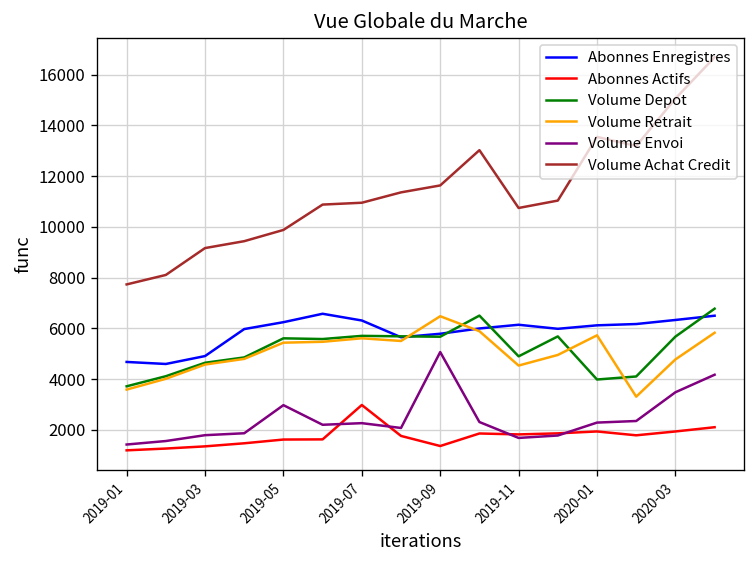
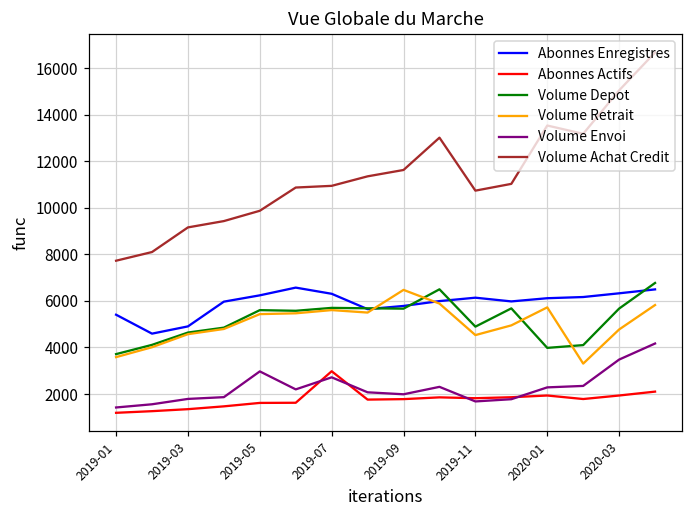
  {
    "Abonnes Enregistres": {
-     "2019-01": 4700,
+     "2019-01": 5400,
      "2019-03": 4900,
      "2019-05": 6200,
      "2019-07": 6300,
      "2019-11": 6100,
      "2020-01": 6100,
      "2020-03": 6300
    },
    "Abonnes Actifs": {
      "2019-01": 1200,
      "2019-03": 1300,
      "2019-05": 1600,
      "2019-07": 3000,
-     "2019-09": 1400,
+     "2019-09": 1800,
      "2019-11": 1800,
      "2020-01": 1900,
      "2020-03": 1900
    },
    "Volume Depot": {
      "2019-01": 3700,
      "2019-05": 5600,
      "2019-11": 4900,
      "2020-01": 4000,
      "2020-03": 5700
    },
    "Volume Retrait": {
      "2019-01": 3600,
      "2019-05": 5400,
      "2019-09": 6500,
      "2019-11": 4500,
      "2020-01": 5700,
      "2020-03": 4800
    },
    "Volume Envoi": {
      "2019-01": 1400,
      "2019-03": 1800,
      "2019-05": 3000,
-     "2019-07": 2300,
-     "2019-09": 5100,
+     "2019-07": 2700,
+     "2019-09": 2000,
      "2019-11": 1700,
      "2020-01": 2300,
      "2020-03": 3500
    },
    "Volume Achat Credit": {
      "2019-01": 7700,
      "2019-03": 9200,
      "2019-05": 9900,
      "2019-07": 10900,
      "2019-09": 11600,
      "2019-11": 10700
    }
  }
